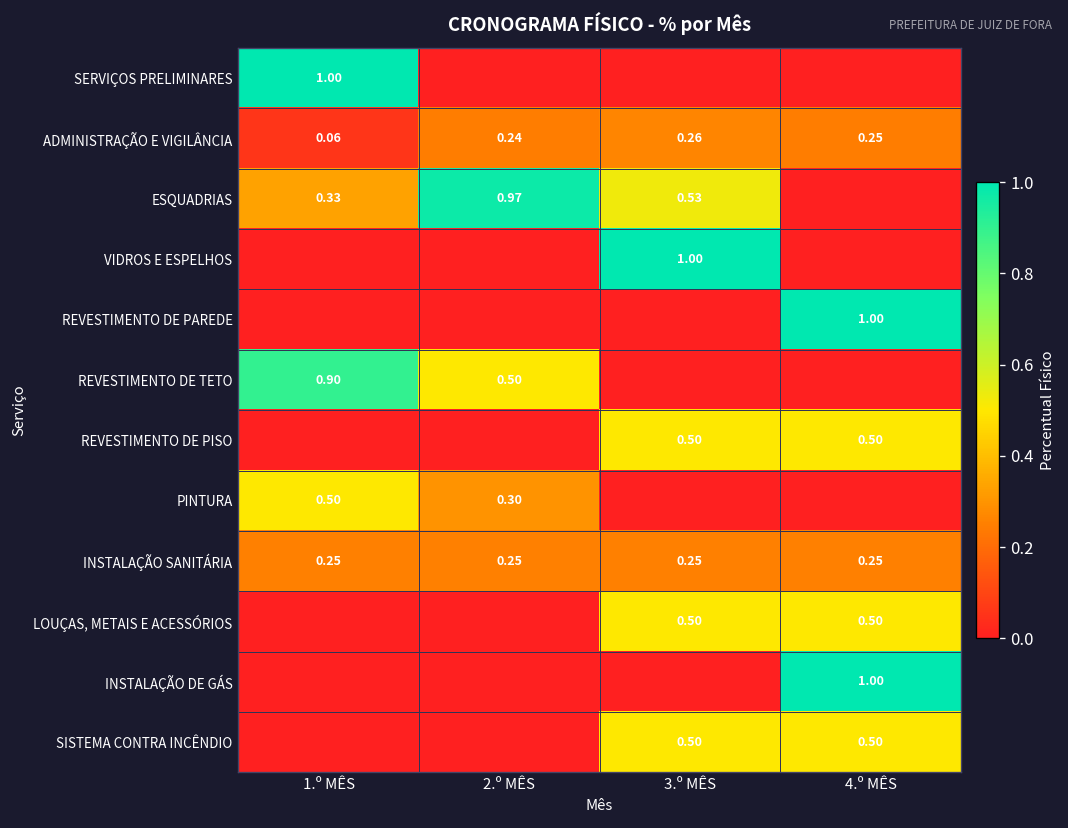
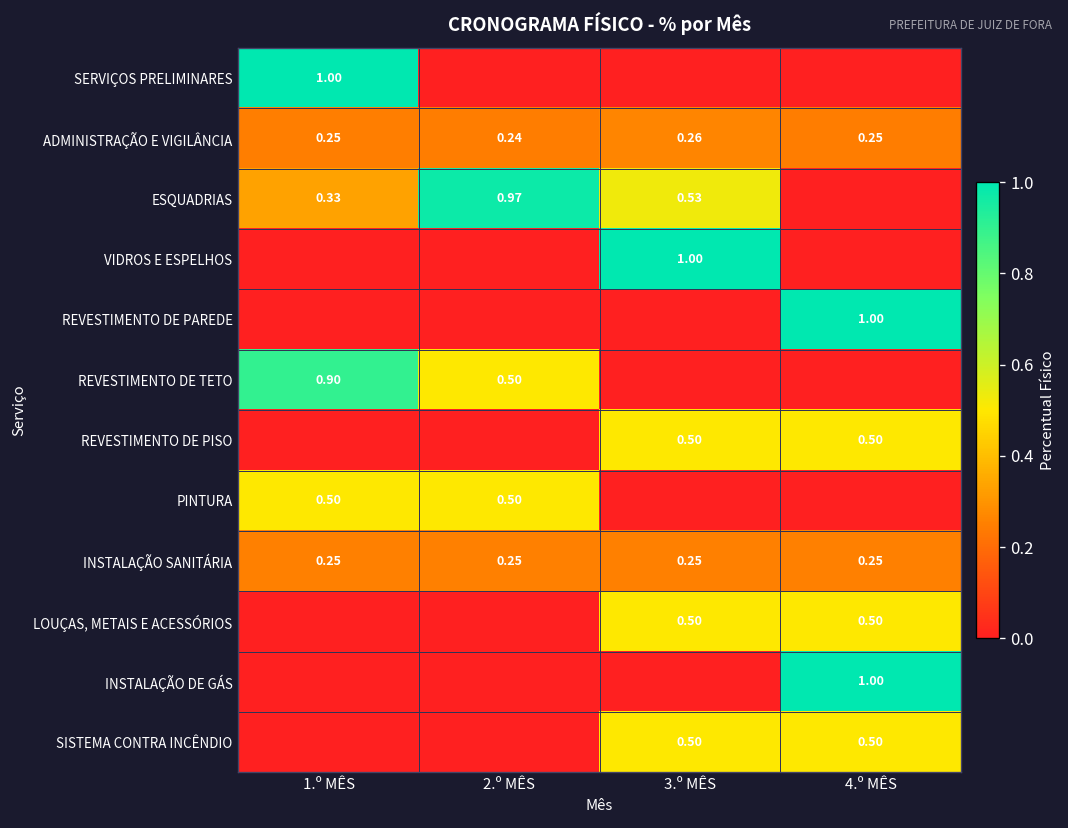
  {
    "SERVIÇOS PRELIMINARES": {
      "1.º MÊS": 1.00
    },
    "ADMINISTRAÇÃO E VIGILÂNCIA": {
-     "1.º MÊS": 0.06,
+     "1.º MÊS": 0.25,
      "2.º MÊS": 0.24,
      "3.º MÊS": 0.26,
      "4.º MÊS": 0.25
    },
    "ESQUADRIAS": {
      "1.º MÊS": 0.33,
      "2.º MÊS": 0.97,
      "3.º MÊS": 0.53
    },
    "VIDROS E ESPELHOS": {
      "3.º MÊS": 1.00
    },
    "REVESTIMENTO DE PAREDE": {
      "4.º MÊS": 1.00
    },
    "REVESTIMENTO DE TETO": {
      "1.º MÊS": 0.90,
      "2.º MÊS": 0.50
    },
    "REVESTIMENTO DE PISO": {
      "3.º MÊS": 0.50,
      "4.º MÊS": 0.50
    },
    "PINTURA": {
      "1.º MÊS": 0.50,
-     "2.º MÊS": 0.30
+     "2.º MÊS": 0.50
    },
    "INSTALAÇÃO SANITÁRIA": {
      "1.º MÊS": 0.25,
      "2.º MÊS": 0.25,
      "3.º MÊS": 0.25,
      "4.º MÊS": 0.25
    },
    "LOUÇAS, METAIS E ACESSÓRIOS": {
      "3.º MÊS": 0.50,
      "4.º MÊS": 0.50
    },
    "INSTALAÇÃO DE GÁS": {
      "4.º MÊS": 1.00
    },
    "SISTEMA CONTRA INCÊNDIO": {
      "3.º MÊS": 0.50,
      "4.º MÊS": 0.50
    }
  }
